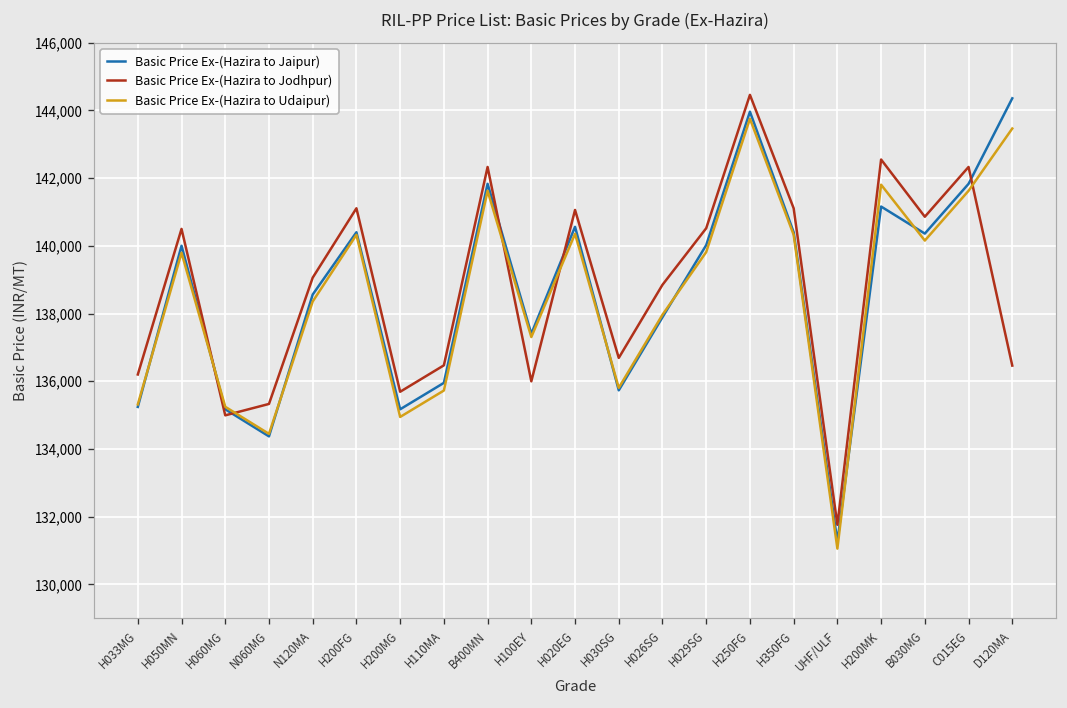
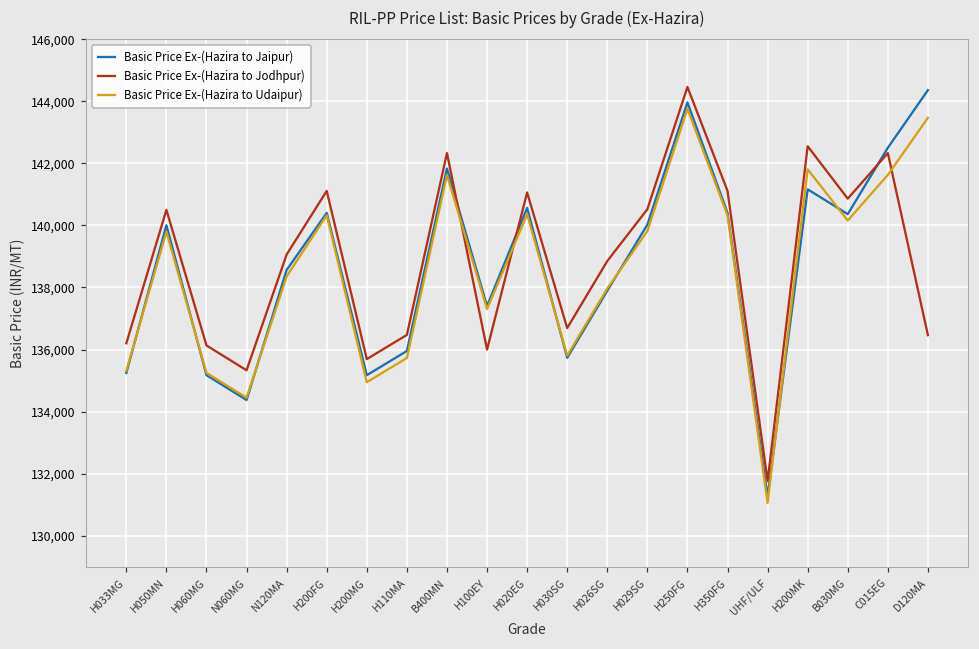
  {
    "Basic Price Ex-(Hazira to Jaipur)": {
      "H050MN": "140,000",
      "N120MA": "138,600",
      "H200MG": "135,200",
      "H110MA": "136,000",
      "B400MN": "141,800",
      "H100EY": "137,400",
      "H020EG": "140,600",
      "H029SG": "140,000",
      "H250FG": "144,000",
      "UHF/ULF": "131,300",
      "H200MK": "141,200",
      "B030MG": "140,400",
-     "C015EG": "141,800",
+     "C015EG": "142,500",
      "D120MA": "144,400"
    },
    "Basic Price Ex-(Hazira to Jodhpur)": {
      "H033MG": "136,200",
      "H050MN": "140,500",
-     "H060MG": "135,000",
+     "H060MG": "136,100",
      "N060MG": "135,300",
      "N120MA": "139,100",
      "H200FG": "141,100",
      "H200MG": "135,700",
      "H110MA": "136,500",
      "B400MN": "142,300",
      "H100EY": "136,000",
      "H020EG": "141,100",
      "H030SG": "136,700",
      "H026SG": "138,900",
      "H029SG": "140,500",
      "H250FG": "144,500",
      "H350FG": "141,100",
      "UHF/ULF": "131,800",
      "H200MK": "142,600",
      "B030MG": "140,900",
      "C015EG": "142,300",
      "D120MA": "136,500"
    },
    "Basic Price Ex-(Hazira to Udaipur)": {
      "H050MN": "139,800",
      "N120MA": "138,400",
      "H200MG": "134,900",
      "H110MA": "135,700",
      "B400MN": "141,600",
      "H100EY": "137,300",
      "H020EG": "140,400",
      "H029SG": "139,800",
      "H250FG": "143,800",
      "UHF/ULF": "131,100",
      "H200MK": "141,800",
      "B030MG": "140,200",
      "C015EG": "141,600",
      "D120MA": "143,500"
    }
  }
